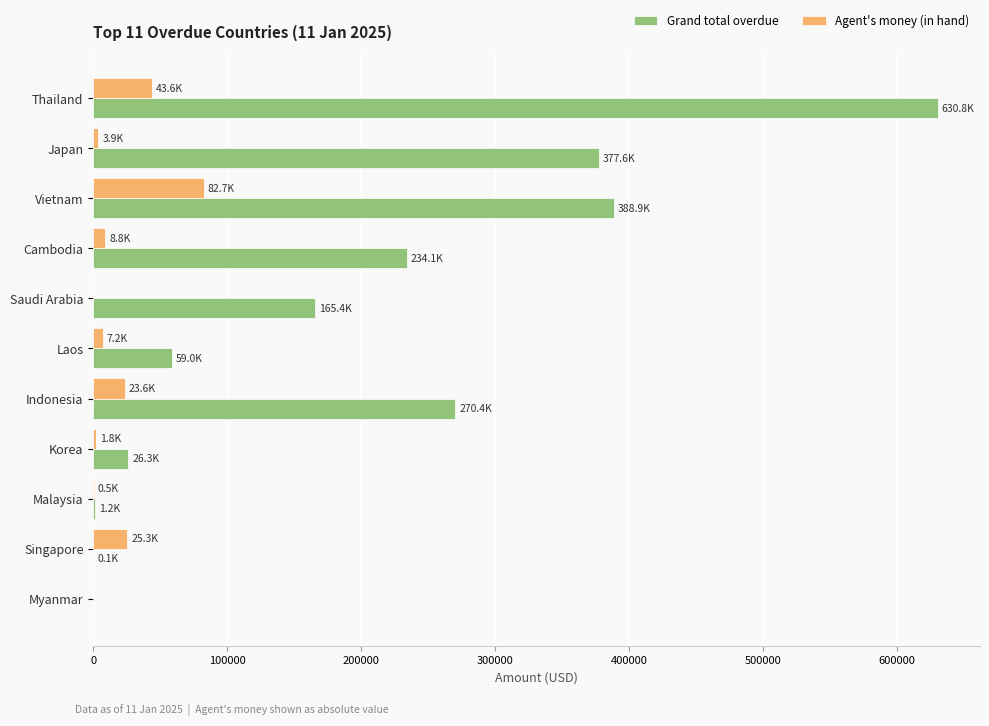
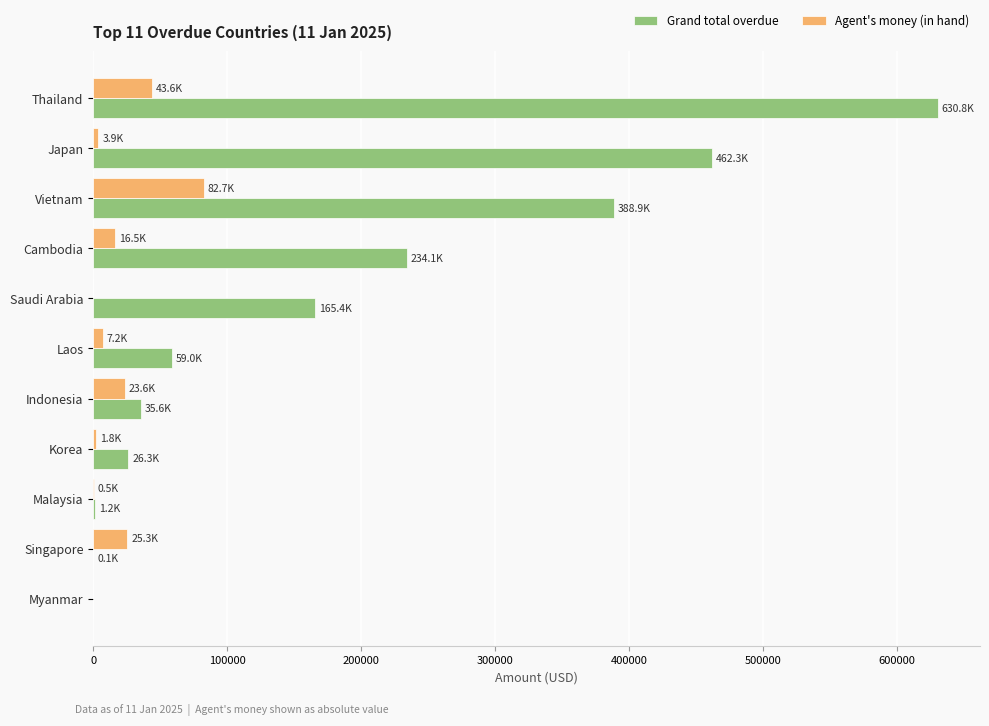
  {
    "Grand total overdue": {
      "Thailand": "630.8K",
-     "Japan": "377.6K",
+     "Japan": "462.3K",
      "Vietnam": "388.9K",
      "Cambodia": "234.1K",
      "Saudi Arabia": "165.4K",
      "Laos": "59.0K",
-     "Indonesia": "270.4K",
+     "Indonesia": "35.6K",
      "Korea": "26.3K",
      "Malaysia": "1.2K",
      "Singapore": "0.1K"
    },
    "Agent's money (in hand)": {
      "Thailand": "43.6K",
      "Japan": "3.9K",
      "Vietnam": "82.7K",
-     "Cambodia": "8.8K",
+     "Cambodia": "16.5K",
      "Laos": "7.2K",
      "Indonesia": "23.6K",
      "Korea": "1.8K",
      "Malaysia": "0.5K",
      "Singapore": "25.3K"
    }
  }
